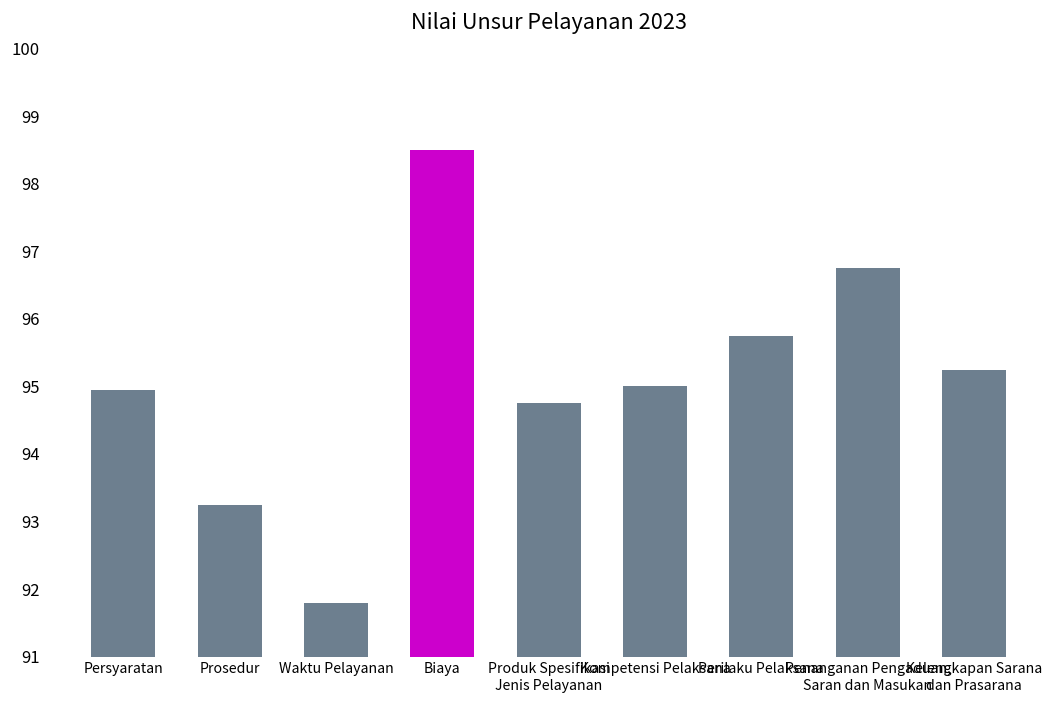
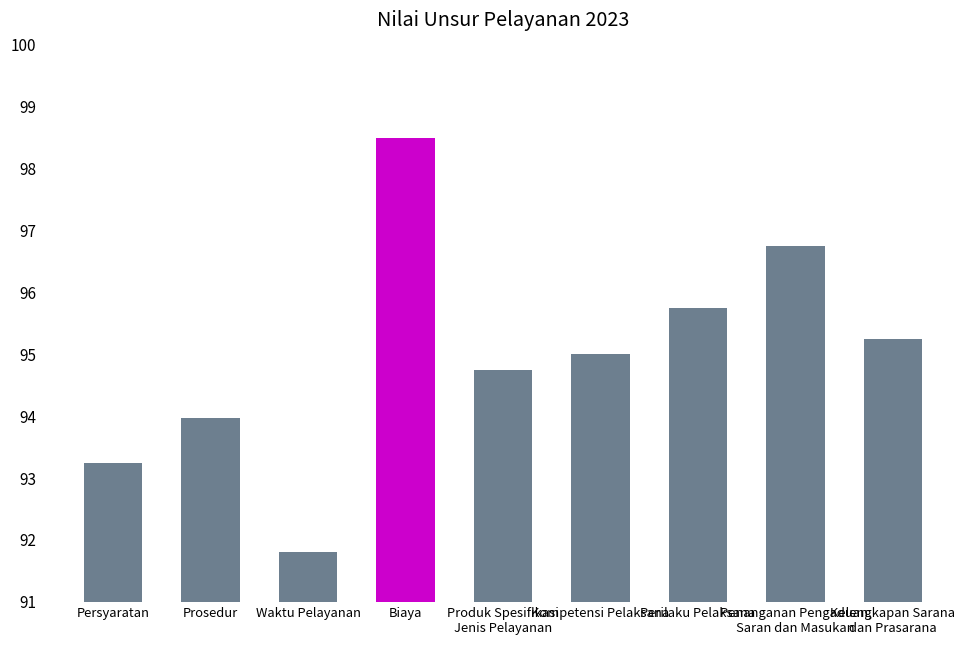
  {
-   "Persyaratan": 95.0,
-   "Prosedur": 93.3,
+   "Persyaratan": 93.3,
+   "Prosedur": 94.0,
    "Waktu Pelayanan": 91.8,
    "Biaya": 98.5,
    "Produk Spesifikasi Jenis Pelayanan": 94.8
  }
